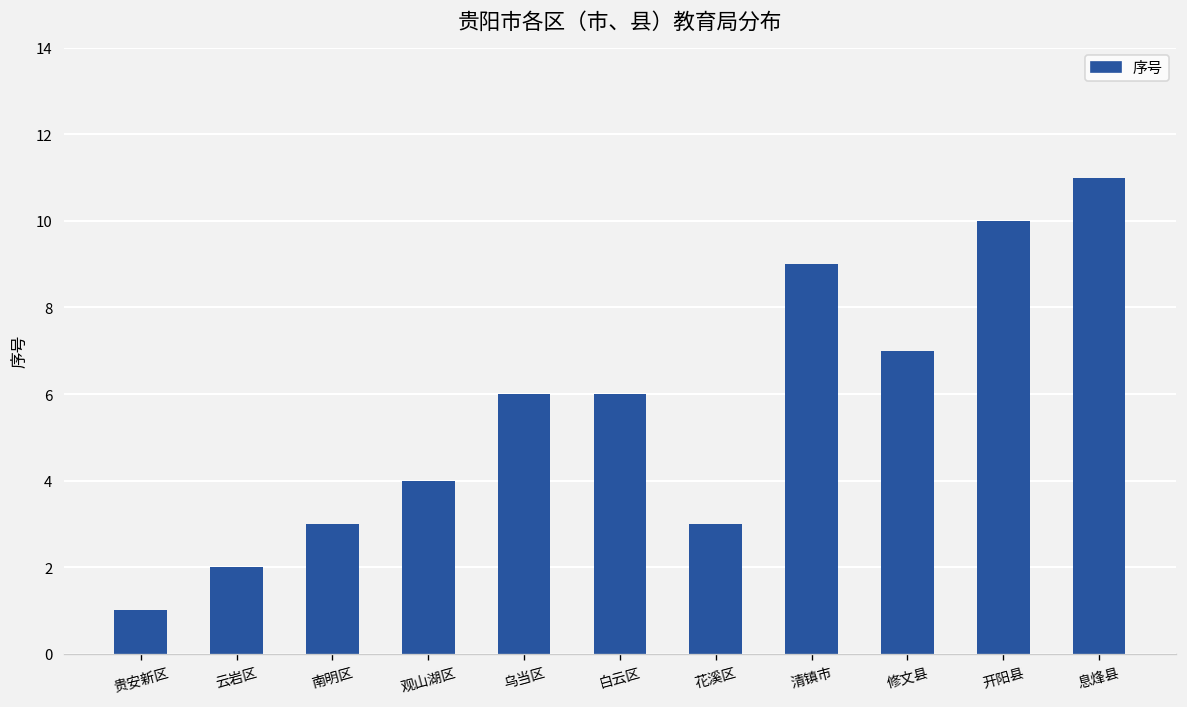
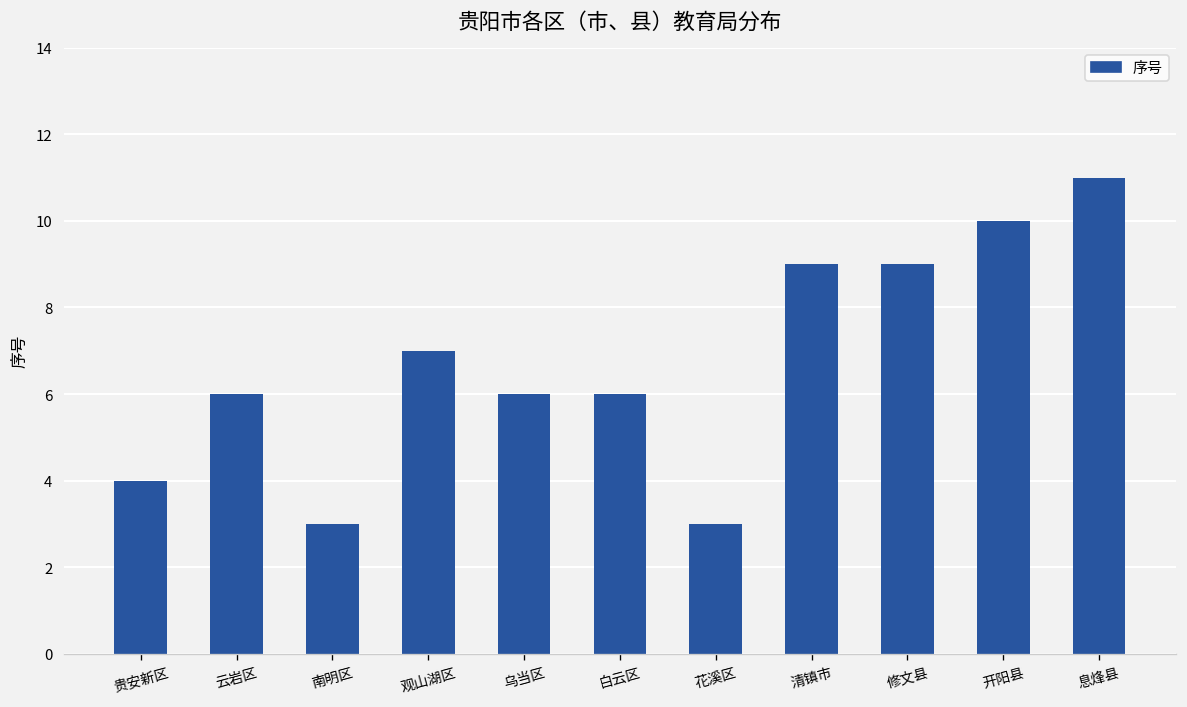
  {
-   "贵安新区": 1,
-   "云岩区": 2,
+   "贵安新区": 4,
+   "云岩区": 6,
    "南明区": 3,
-   "观山湖区": 4,
+   "观山湖区": 7,
    "乌当区": 6,
    "白云区": 6,
    "花溪区": 3,
    "清镇市": 9,
-   "修文县": 7,
+   "修文县": 9,
    "开阳县": 10,
    "息烽县": 11
  }
